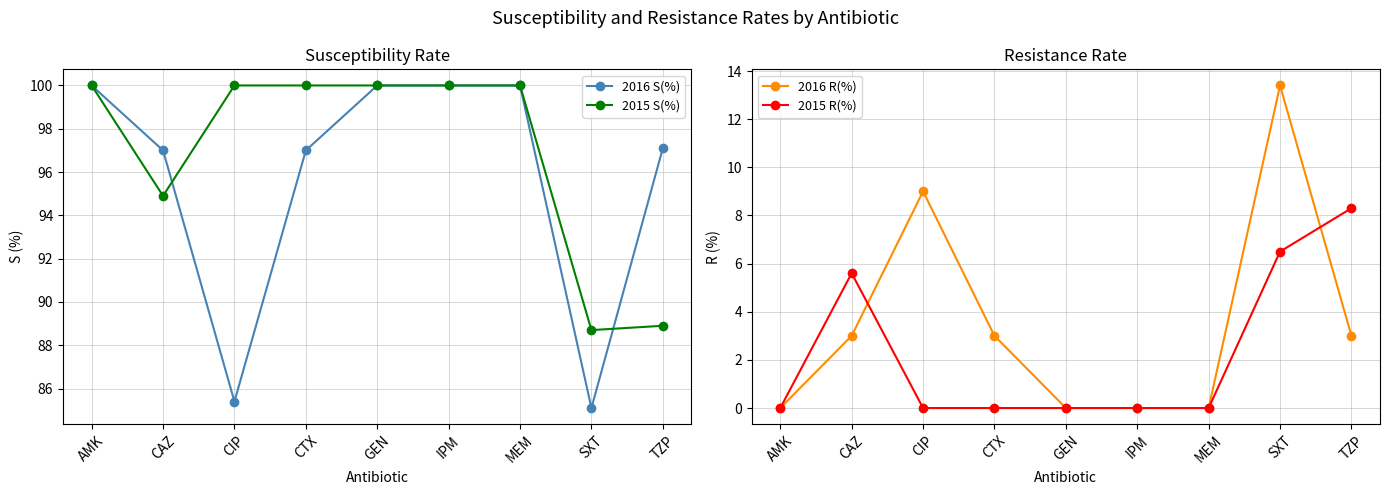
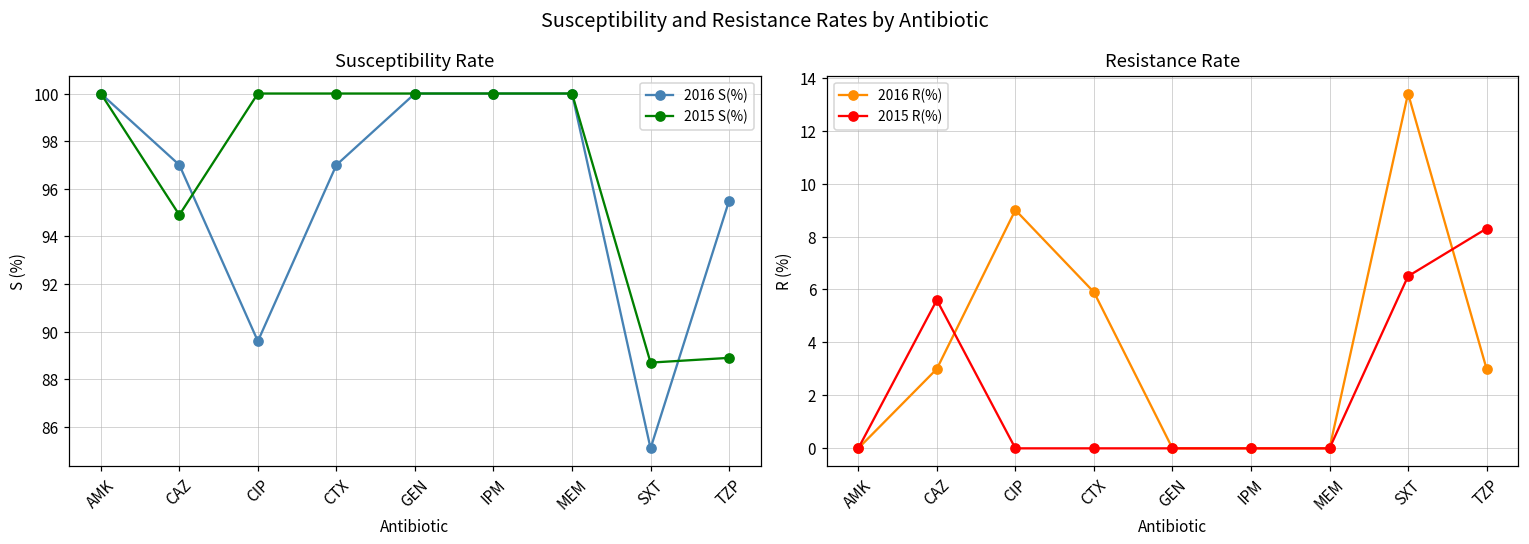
  {
    "Susceptibility Rate": {
      "2016 S(%)": {
        "CAZ": 97.0,
-       "CIP": 85.4,
+       "CIP": 89.6,
        "CTX": 97.0,
        "SXT": 85.1,
-       "TZP": 97.1
+       "TZP": 95.5
      },
      "2015 S(%)": {
        "CAZ": 94.9,
        "CIP": 100.0,
        "CTX": 100.0,
        "SXT": 88.7,
        "TZP": 88.9
      }
    },
    "Resistance Rate": {
      "2016 R(%)": {
        "CAZ": 3.0,
        "CIP": 9.0,
-       "CTX": 3.0,
+       "CTX": 5.9,
        "SXT": 13.4,
        "TZP": 3.0
      },
      "2015 R(%)": {
        "CAZ": 5.6,
        "CIP": 0.0,
        "CTX": 0.0,
        "SXT": 6.5,
        "TZP": 8.3
      }
    }
  }
